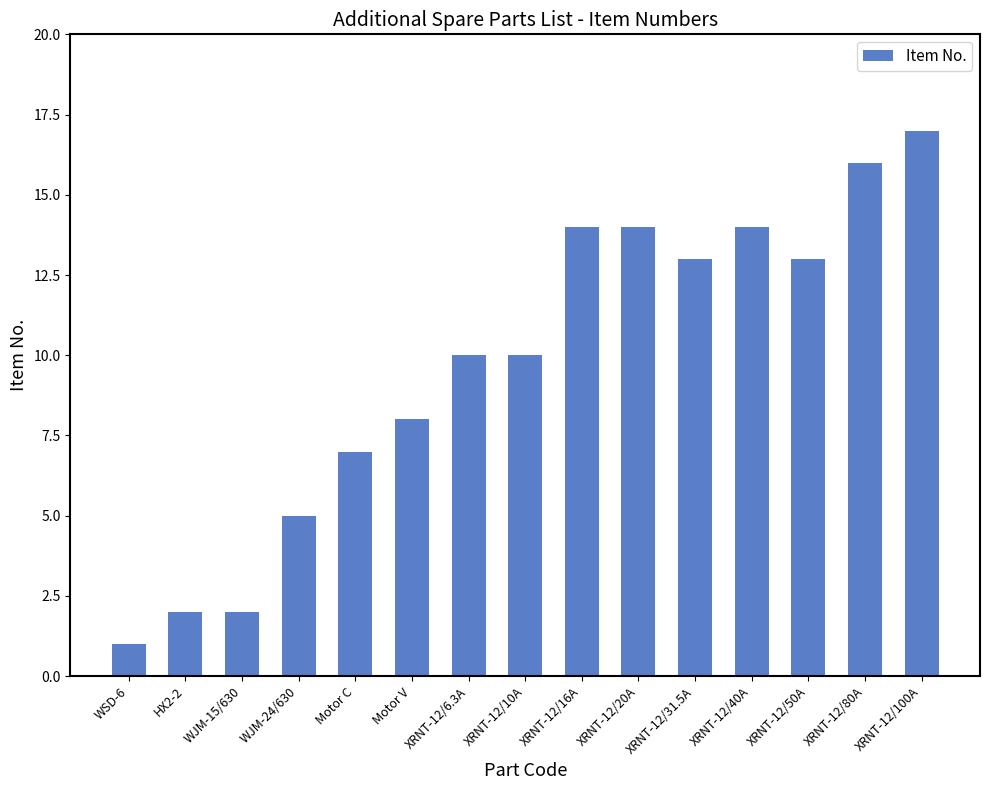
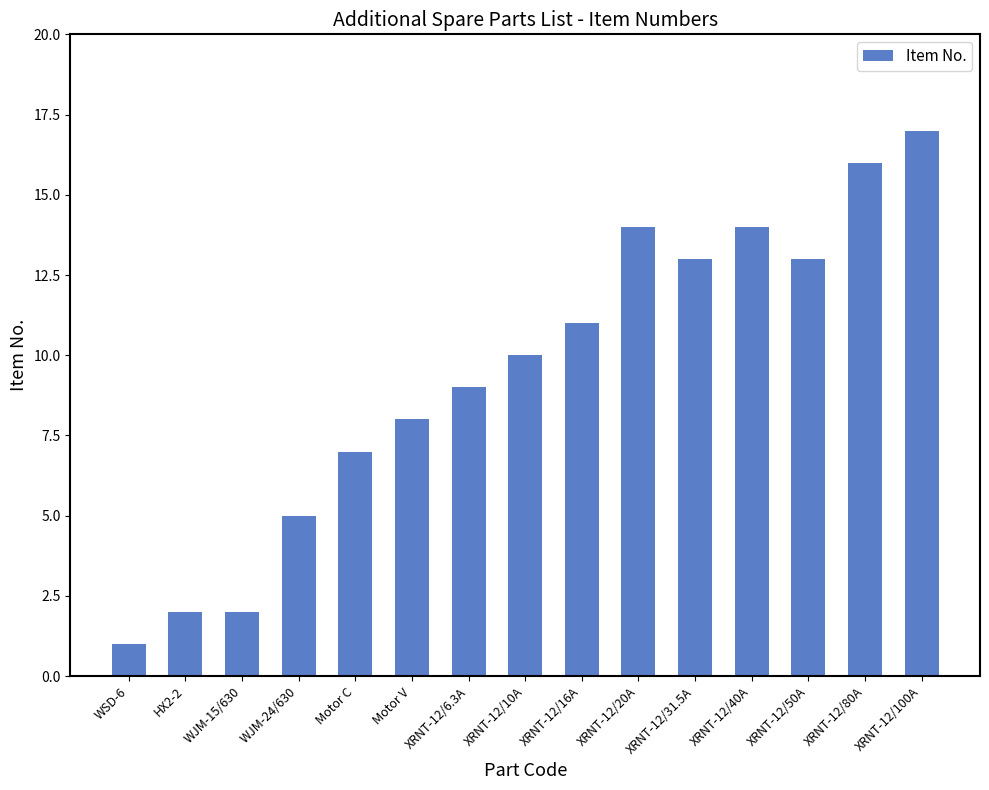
  {
    "WSD-6": 1,
    "HX2-2": 2,
    "WJM-15/630": 2,
    "WJM-24/630": 5,
    "Motor C": 7,
    "Motor V": 8,
-   "XRNT-12/6.3A": 10,
+   "XRNT-12/6.3A": 9,
    "XRNT-12/10A": 10,
-   "XRNT-12/16A": 14,
+   "XRNT-12/16A": 11,
    "XRNT-12/20A": 14,
    "XRNT-12/31.5A": 13,
    "XRNT-12/40A": 14,
    "XRNT-12/50A": 13,
    "XRNT-12/80A": 16,
    "XRNT-12/100A": 17
  }
